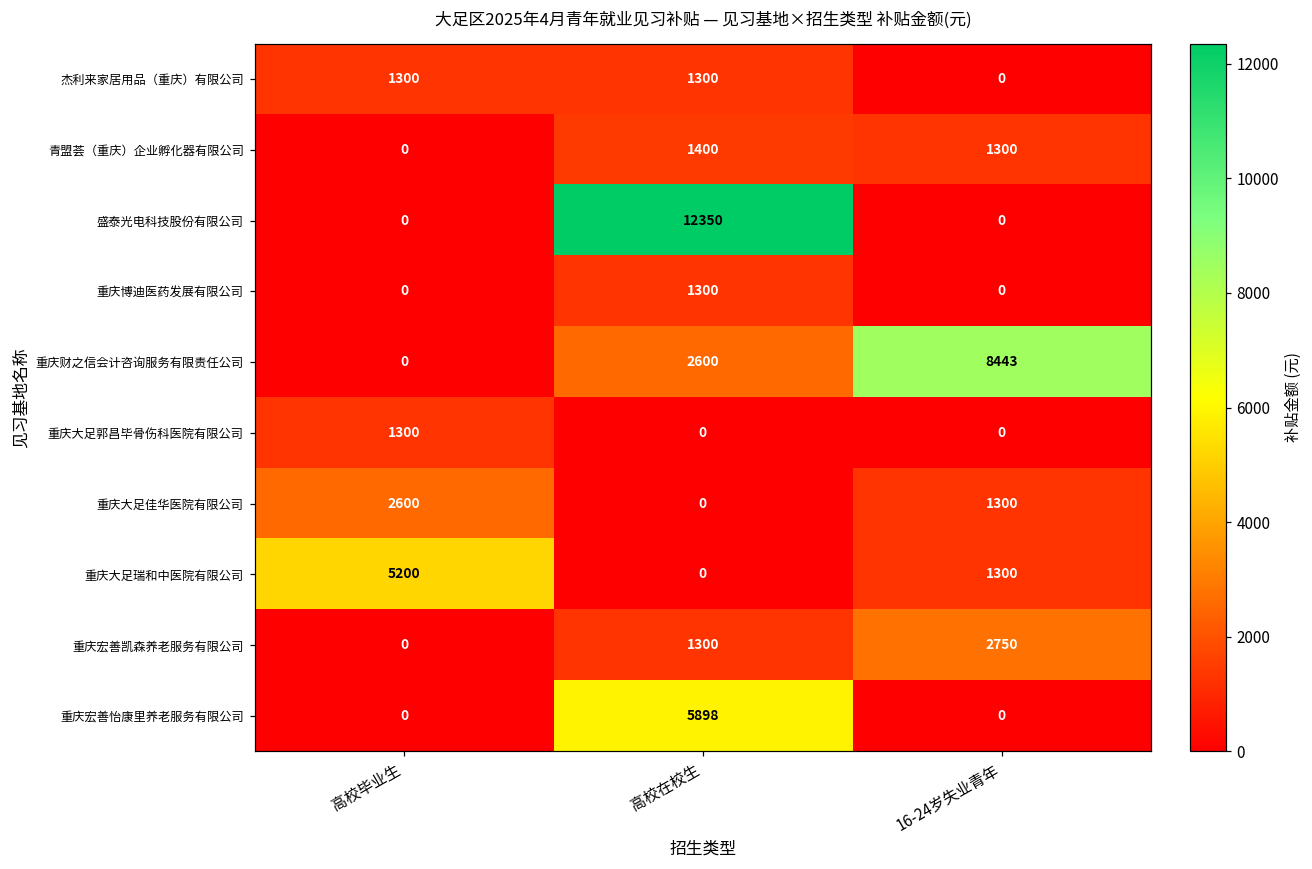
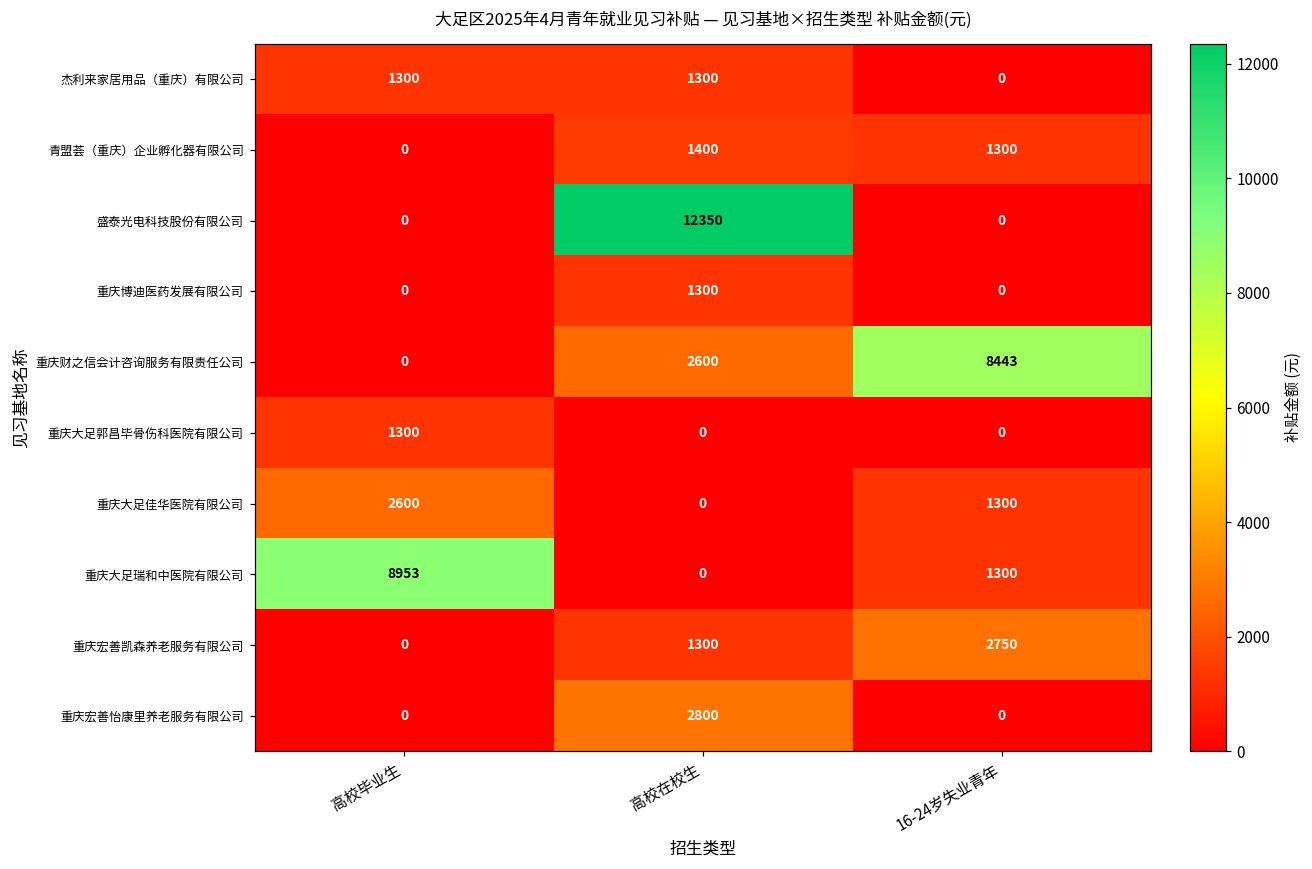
  {
    "杰利来家居用品（重庆）有限公司": {
      "高校毕业生": 1300,
      "高校在校生": 1300,
      "16-24岁失业青年": 0
    },
    "青盟荟（重庆）企业孵化器有限公司": {
      "高校毕业生": 0,
      "高校在校生": 1400,
      "16-24岁失业青年": 1300
    },
    "盛泰光电科技股份有限公司": {
      "高校毕业生": 0,
      "高校在校生": 12350,
      "16-24岁失业青年": 0
    },
    "重庆博迪医药发展有限公司": {
      "高校毕业生": 0,
      "高校在校生": 1300,
      "16-24岁失业青年": 0
    },
    "重庆财之信会计咨询服务有限责任公司": {
      "高校毕业生": 0,
      "高校在校生": 2600,
      "16-24岁失业青年": 8443
    },
    "重庆大足郭昌毕骨伤科医院有限公司": {
      "高校毕业生": 1300,
      "高校在校生": 0,
      "16-24岁失业青年": 0
    },
    "重庆大足佳华医院有限公司": {
      "高校毕业生": 2600,
      "高校在校生": 0,
      "16-24岁失业青年": 1300
    },
    "重庆大足瑞和中医院有限公司": {
-     "高校毕业生": 5200,
+     "高校毕业生": 8953,
      "高校在校生": 0,
      "16-24岁失业青年": 1300
    },
    "重庆宏善凯森养老服务有限公司": {
      "高校毕业生": 0,
      "高校在校生": 1300,
      "16-24岁失业青年": 2750
    },
    "重庆宏善怡康里养老服务有限公司": {
      "高校毕业生": 0,
-     "高校在校生": 5898,
+     "高校在校生": 2800,
      "16-24岁失业青年": 0
    }
  }
